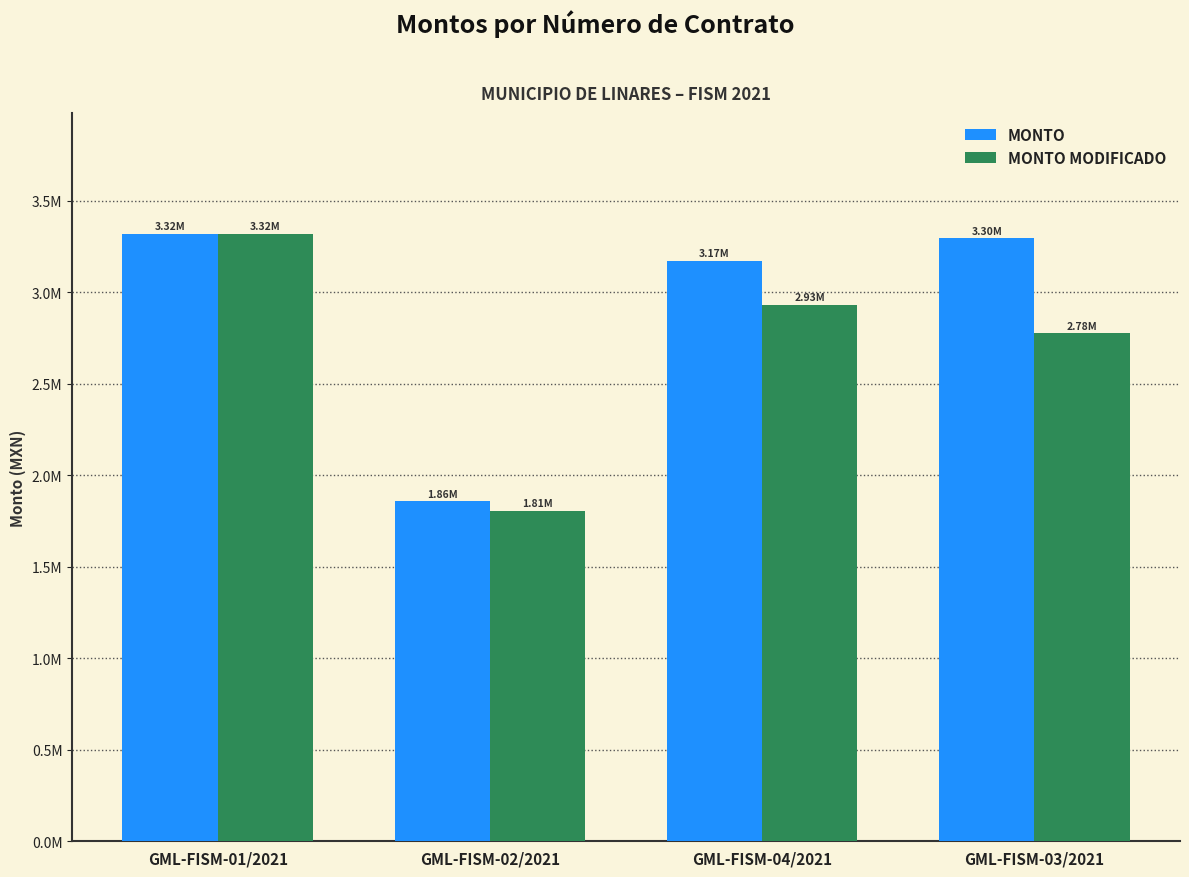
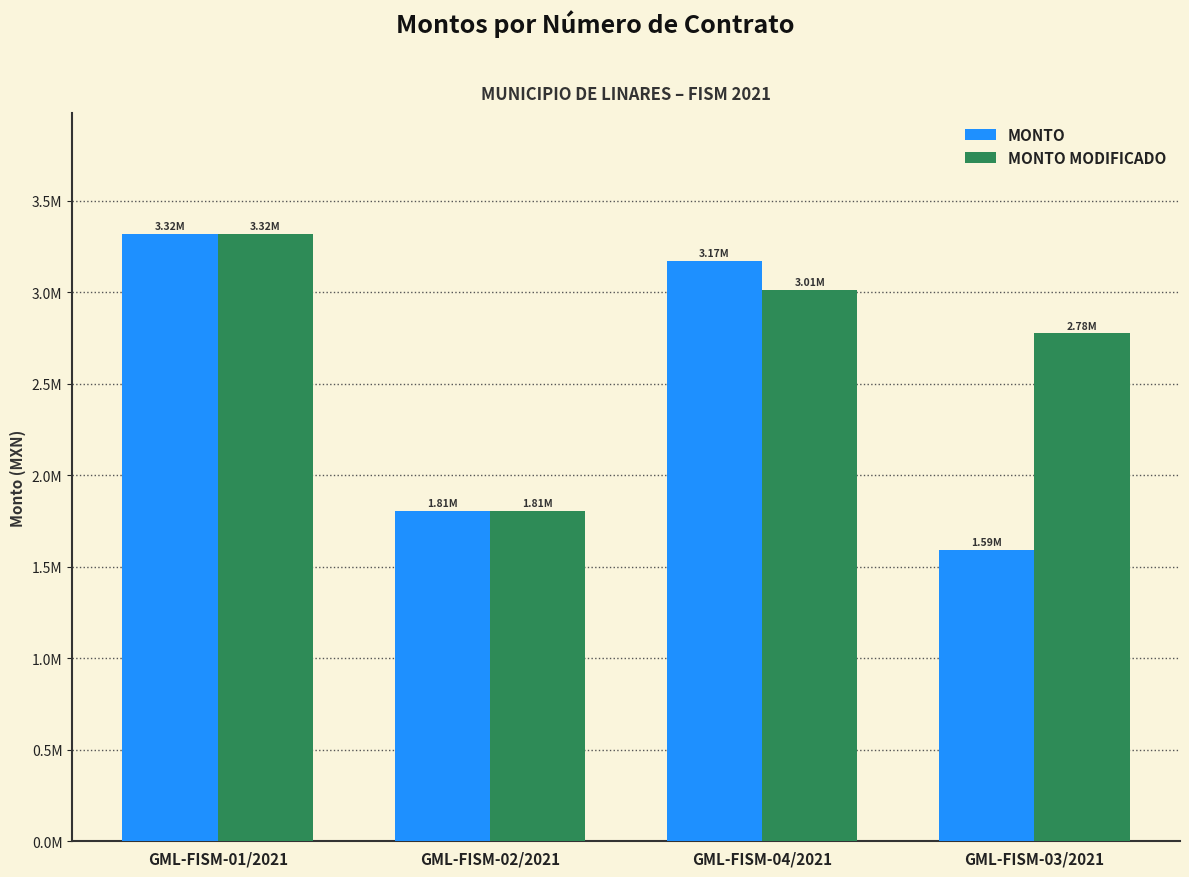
  {
    "MONTO": {
      "GML-FISM-01/2021": "3.32M",
-     "GML-FISM-02/2021": "1.86M",
+     "GML-FISM-02/2021": "1.81M",
      "GML-FISM-04/2021": "3.17M",
-     "GML-FISM-03/2021": "3.30M"
+     "GML-FISM-03/2021": "1.59M"
    },
    "MONTO MODIFICADO": {
      "GML-FISM-01/2021": "3.32M",
      "GML-FISM-02/2021": "1.81M",
-     "GML-FISM-04/2021": "2.93M",
+     "GML-FISM-04/2021": "3.01M",
      "GML-FISM-03/2021": "2.78M"
    }
  }
